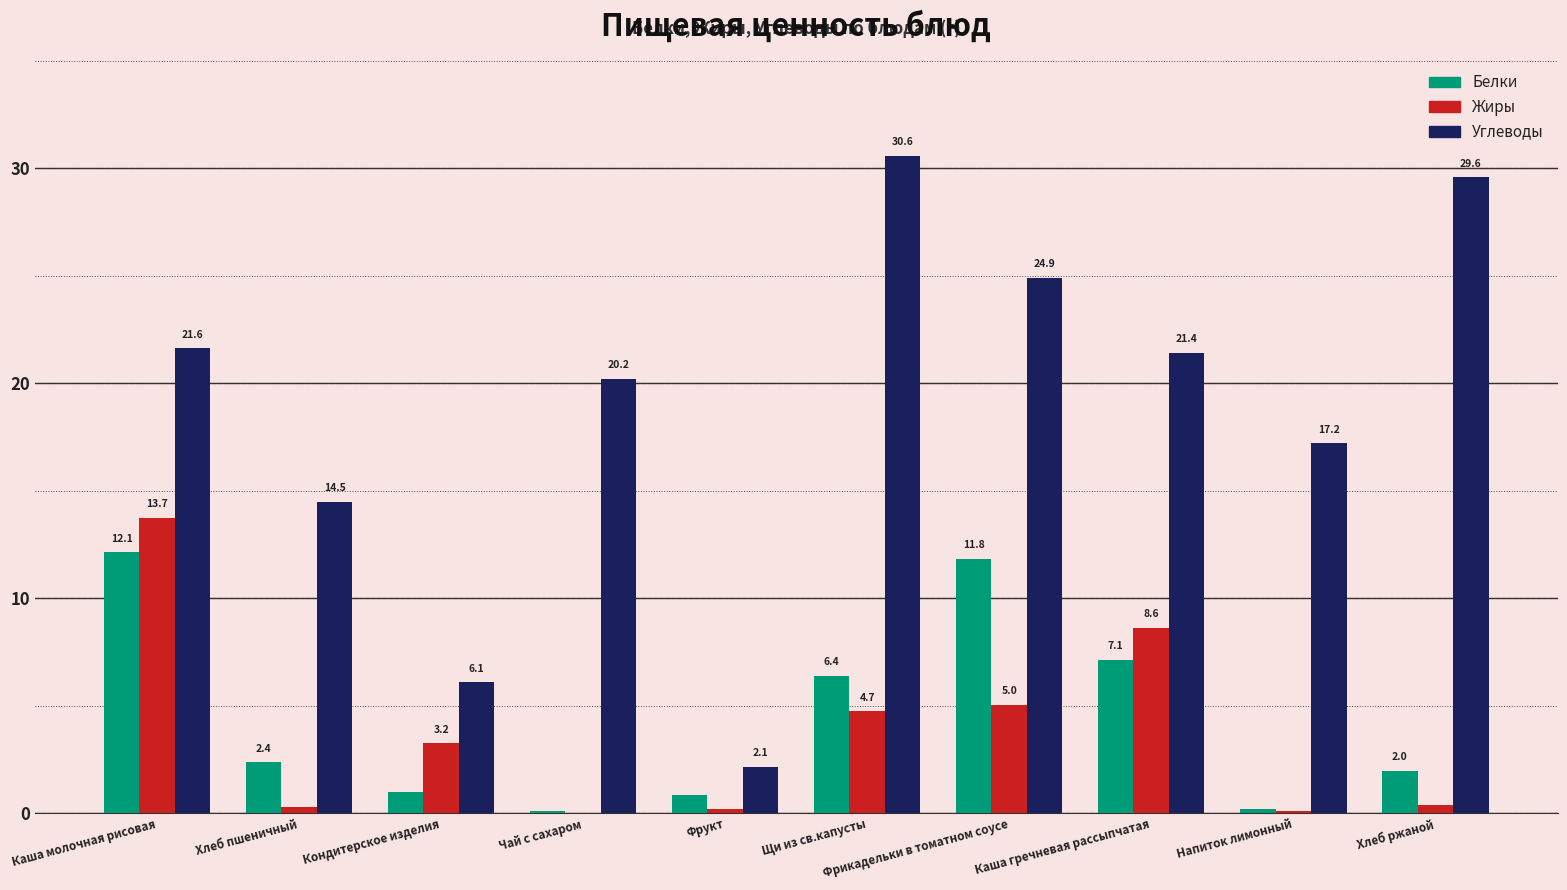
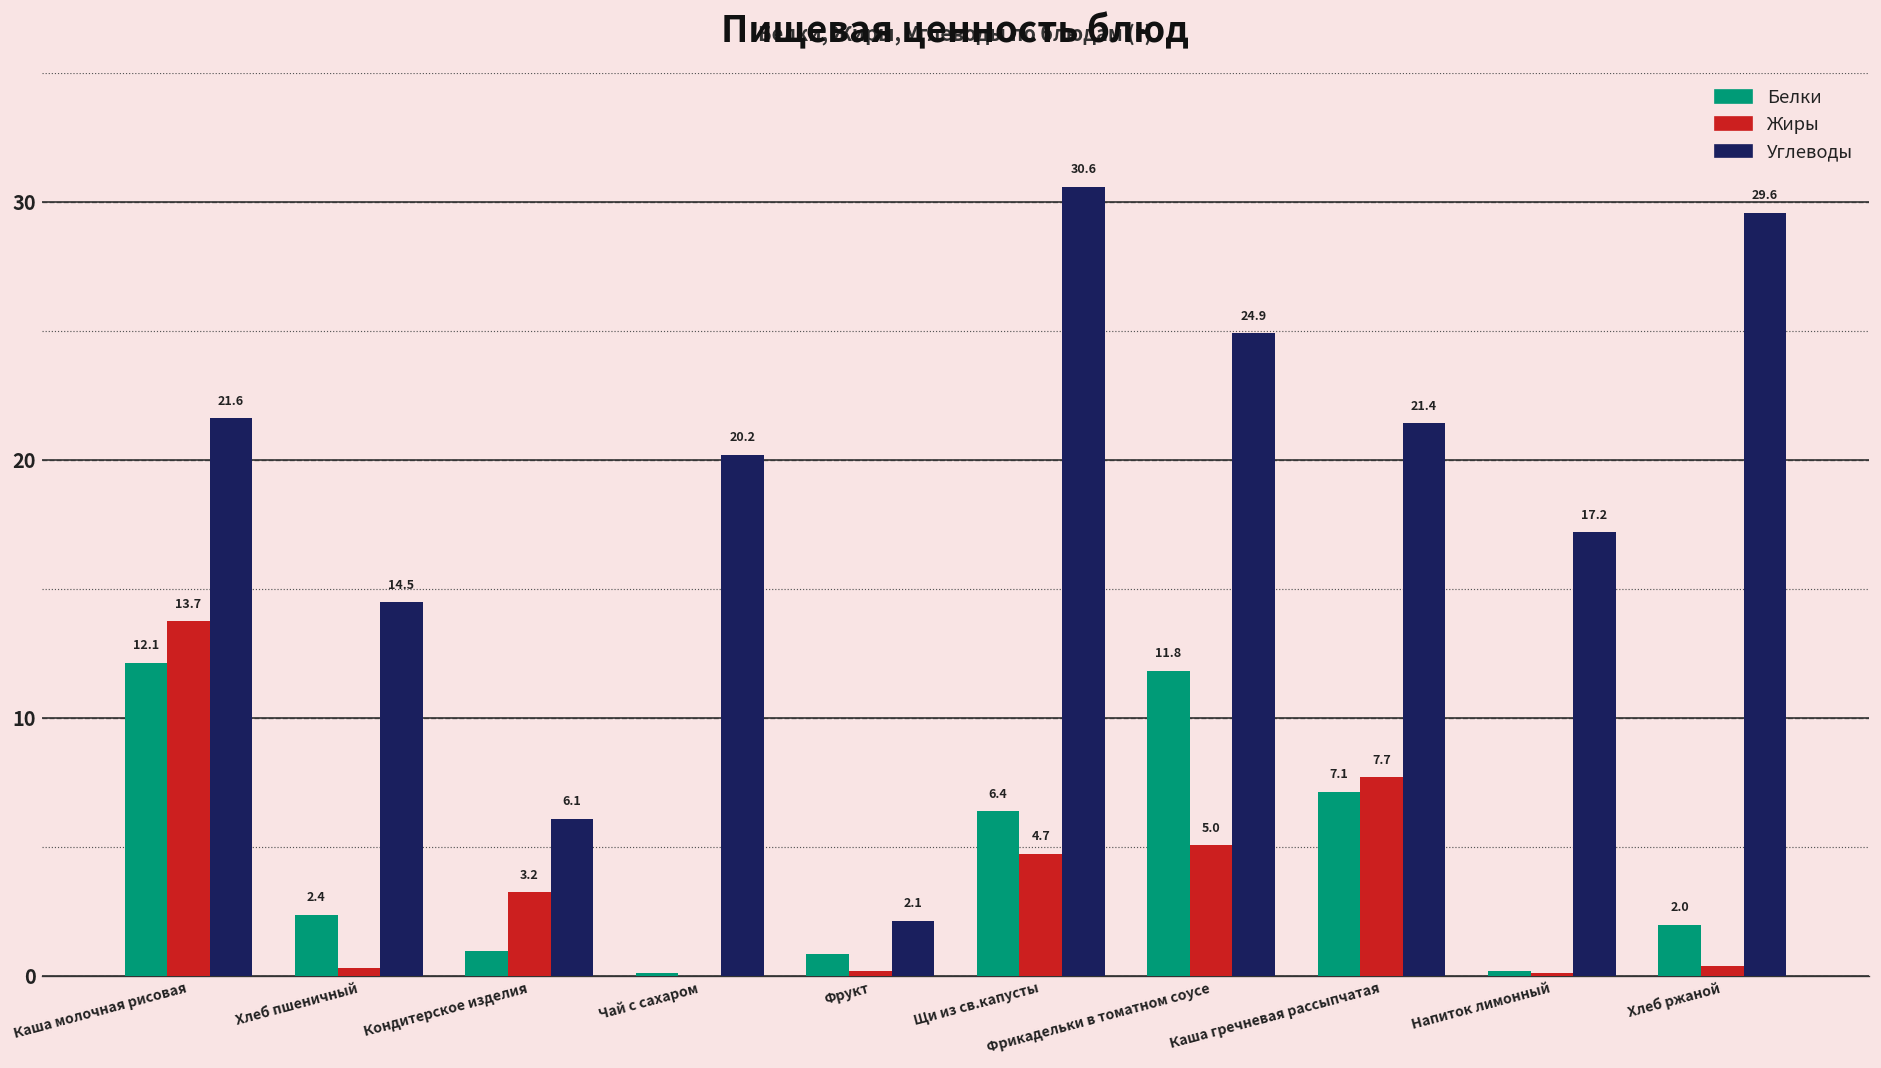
  {
    "Белки": {
      "Каша молочная рисовая": 12.1,
      "Хлеб пшеничный": 2.4,
      "Щи из св.капусты": 6.4,
      "Фрикадельки в томатном соусе": 11.8,
      "Каша гречневая рассыпчатая": 7.1,
      "Хлеб ржаной": 2.0
    },
    "Жиры": {
      "Каша молочная рисовая": 13.7,
      "Кондитерское изделия": 3.2,
      "Щи из св.капусты": 4.7,
      "Фрикадельки в томатном соусе": 5.0,
-     "Каша гречневая рассыпчатая": 8.6
+     "Каша гречневая рассыпчатая": 7.7
    },
    "Углеводы": {
      "Каша молочная рисовая": 21.6,
      "Хлеб пшеничный": 14.5,
      "Кондитерское изделия": 6.1,
      "Чай с сахаром": 20.2,
      "Фрукт": 2.1,
      "Щи из св.капусты": 30.6,
      "Фрикадельки в томатном соусе": 24.9,
      "Каша гречневая рассыпчатая": 21.4,
      "Напиток лимонный": 17.2,
      "Хлеб ржаной": 29.6
    }
  }
